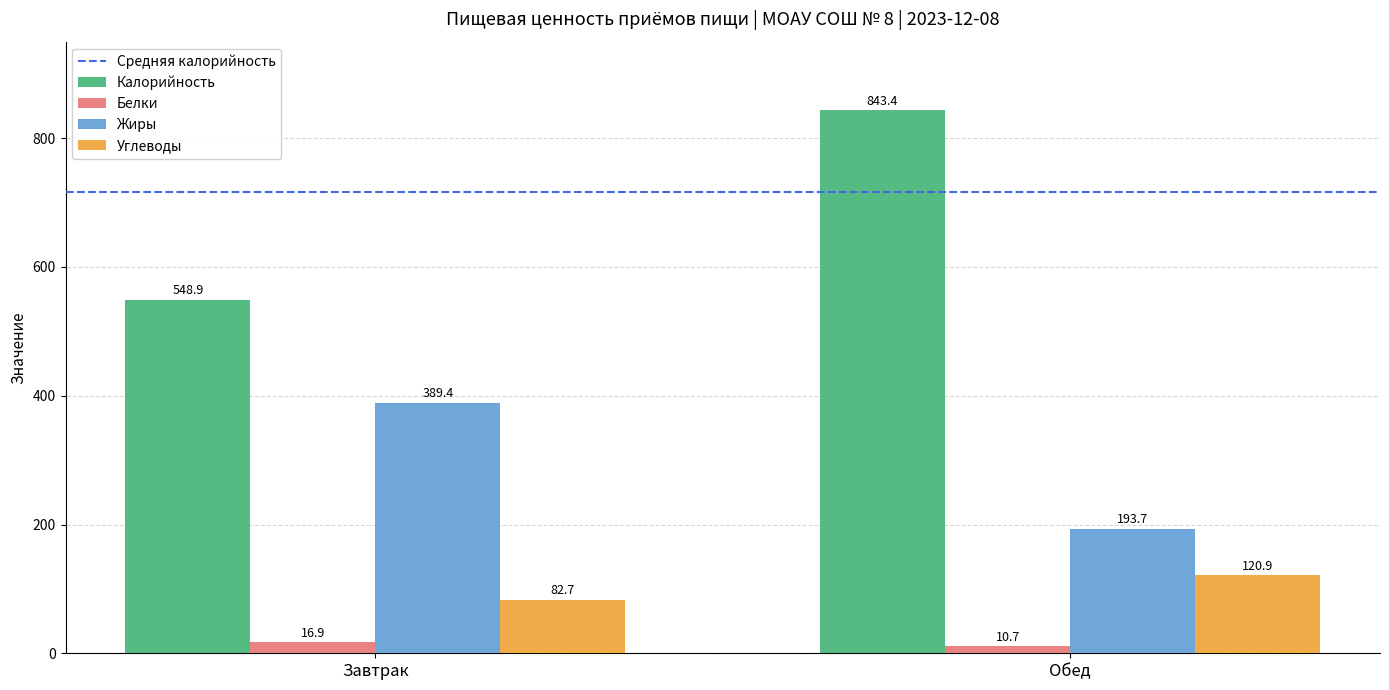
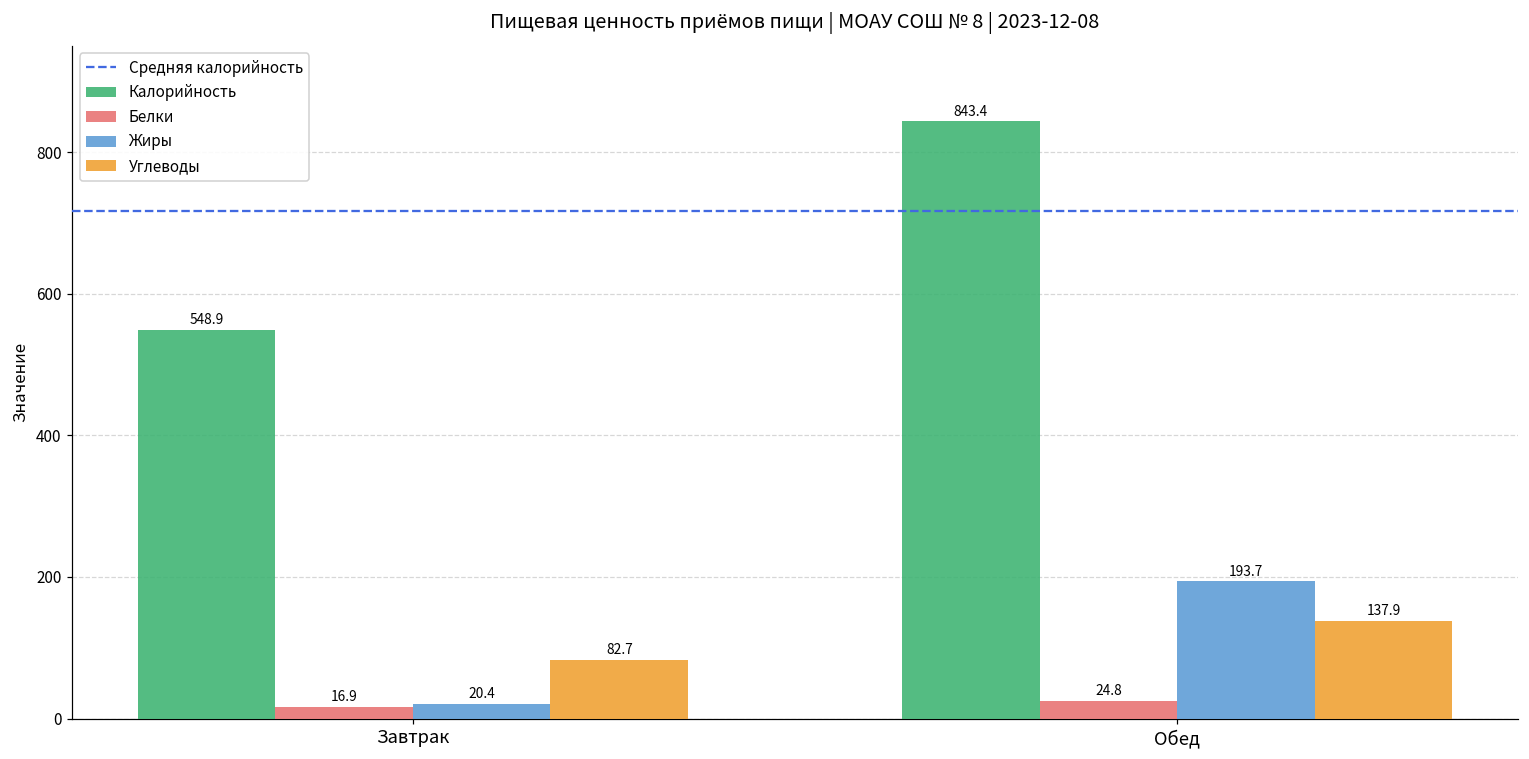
  {
    "Калорийность": {
      "Завтрак": 548.9,
      "Обед": 843.4
    },
    "Белки": {
      "Завтрак": 16.9,
-     "Обед": 10.7
+     "Обед": 24.8
    },
    "Жиры": {
-     "Завтрак": 389.4,
+     "Завтрак": 20.4,
      "Обед": 193.7
    },
    "Углеводы": {
      "Завтрак": 82.7,
-     "Обед": 120.9
+     "Обед": 137.9
    }
  }
